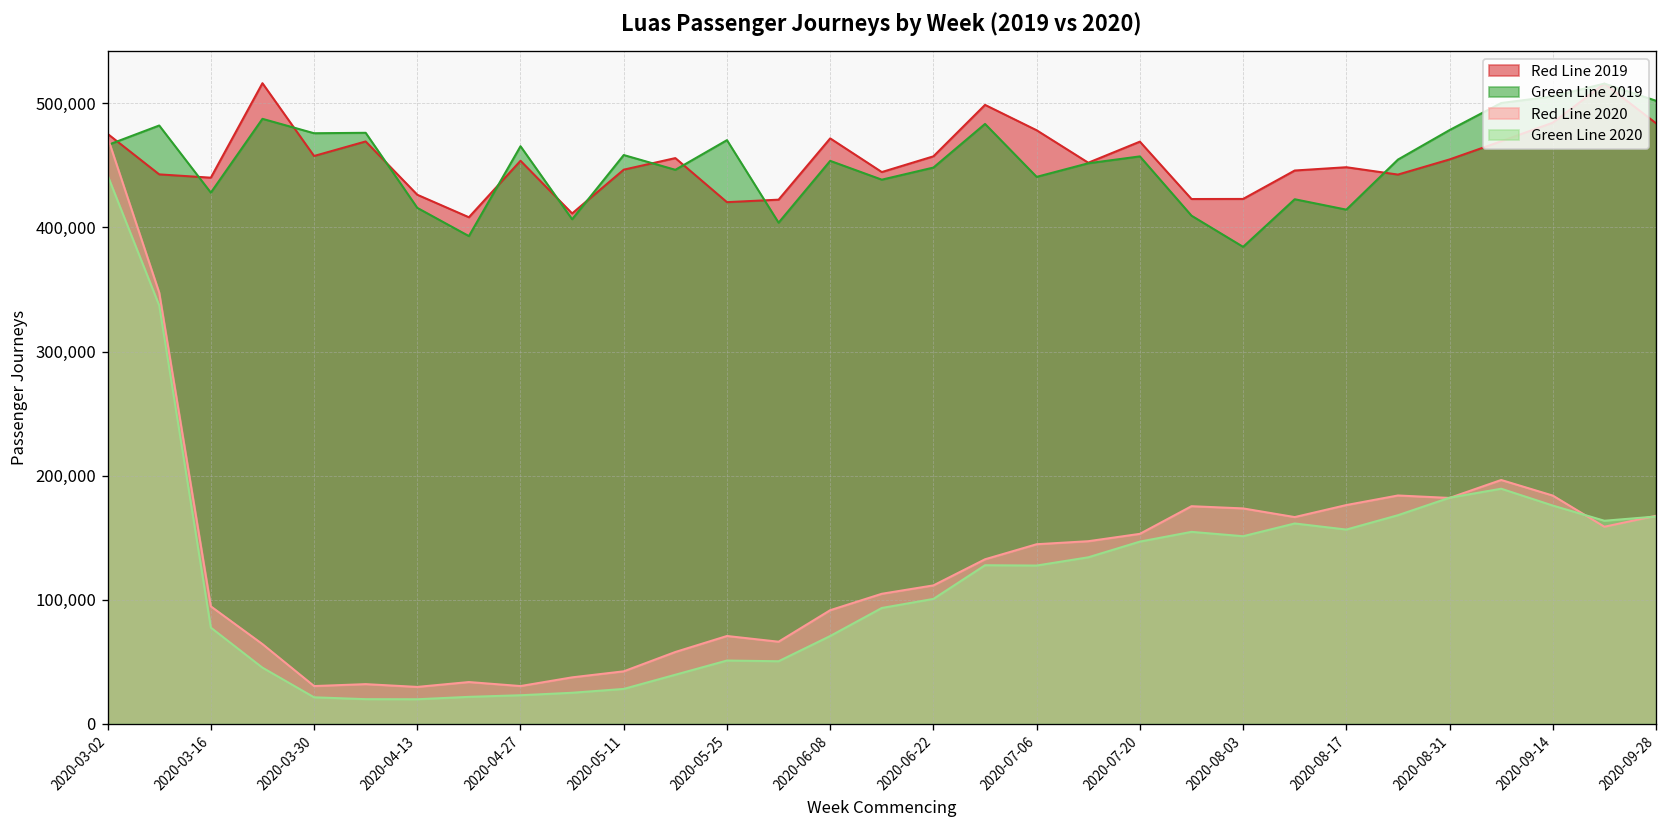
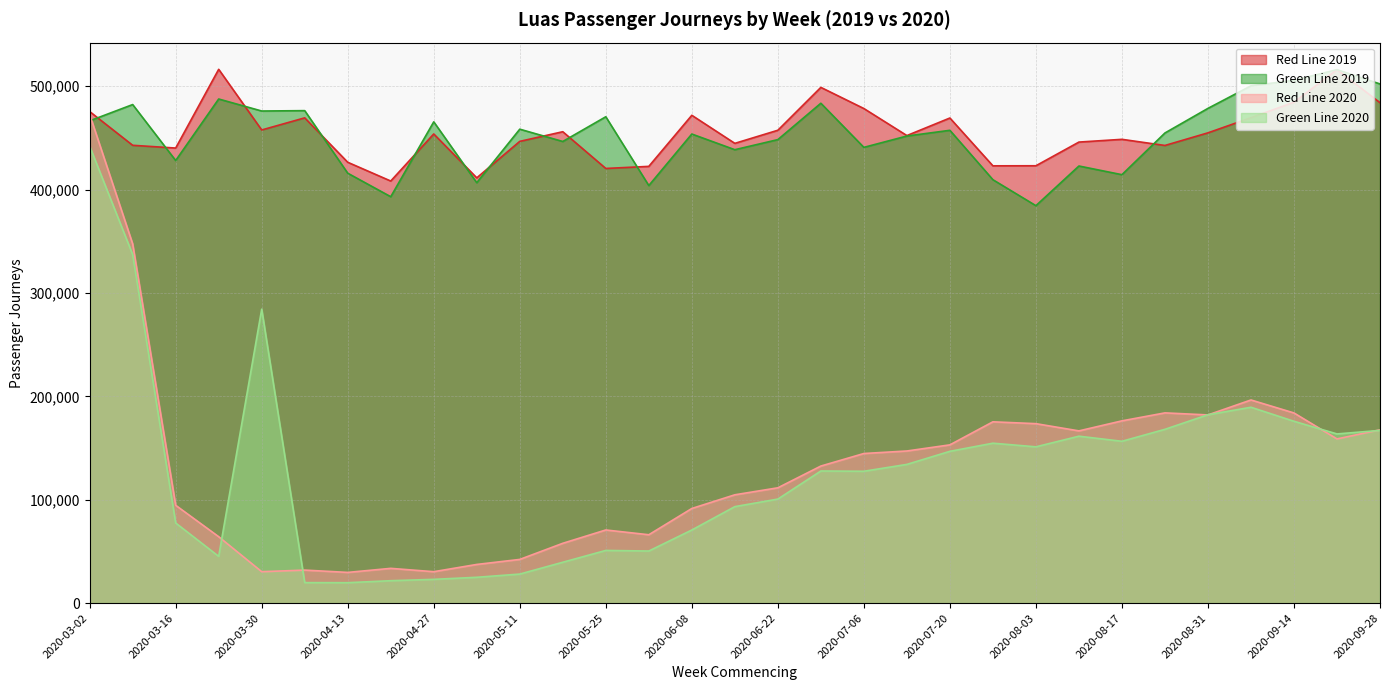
  {
    "Red Line 2019": {
      "2020-03-02": "475,000",
      "2020-03-16": "440,000",
      "2020-03-30": "458,000",
      "2020-04-13": "426,000",
      "2020-04-27": "454,000",
      "2020-05-11": "447,000",
      "2020-05-25": "420,000",
      "2020-06-08": "472,000",
      "2020-06-22": "457,000",
      "2020-07-06": "478,000",
      "2020-07-20": "469,000",
      "2020-08-03": "423,000",
      "2020-08-17": "449,000",
      "2020-08-31": "455,000",
      "2020-09-28": "484,000"
    },
    "Green Line 2019": {
      "2020-03-02": "466,000",
      "2020-03-16": "428,000",
      "2020-03-30": "476,000",
      "2020-04-13": "416,000",
      "2020-04-27": "465,000",
      "2020-05-11": "458,000",
      "2020-05-25": "470,000",
      "2020-06-08": "454,000",
      "2020-06-22": "448,000",
      "2020-07-06": "441,000",
      "2020-07-20": "457,000",
      "2020-08-03": "384,000",
      "2020-08-17": "414,000",
      "2020-08-31": "479,000",
      "2020-09-28": "502,000"
    },
    "Red Line 2020": {
      "2020-03-02": "473,000",
      "2020-03-16": "95,000",
      "2020-03-30": "30,000",
      "2020-04-13": "30,000",
      "2020-04-27": "30,000",
      "2020-05-11": "42,000",
      "2020-05-25": "71,000",
      "2020-06-08": "91,000",
      "2020-06-22": "112,000",
      "2020-07-06": "145,000",
      "2020-07-20": "153,000",
      "2020-08-03": "174,000",
      "2020-08-17": "176,000",
      "2020-09-14": "184,000"
    },
    "Green Line 2020": {
      "2020-03-02": "442,000",
      "2020-03-16": "77,000",
-     "2020-03-30": "21,000",
+     "2020-03-30": "284,000",
      "2020-04-13": "20,000",
      "2020-04-27": "23,000",
      "2020-05-11": "28,000",
      "2020-05-25": "51,000",
      "2020-06-08": "71,000",
      "2020-06-22": "101,000",
      "2020-07-06": "128,000",
      "2020-07-20": "147,000",
      "2020-08-03": "151,000",
      "2020-08-17": "157,000",
      "2020-09-14": "176,000"
    }
  }
